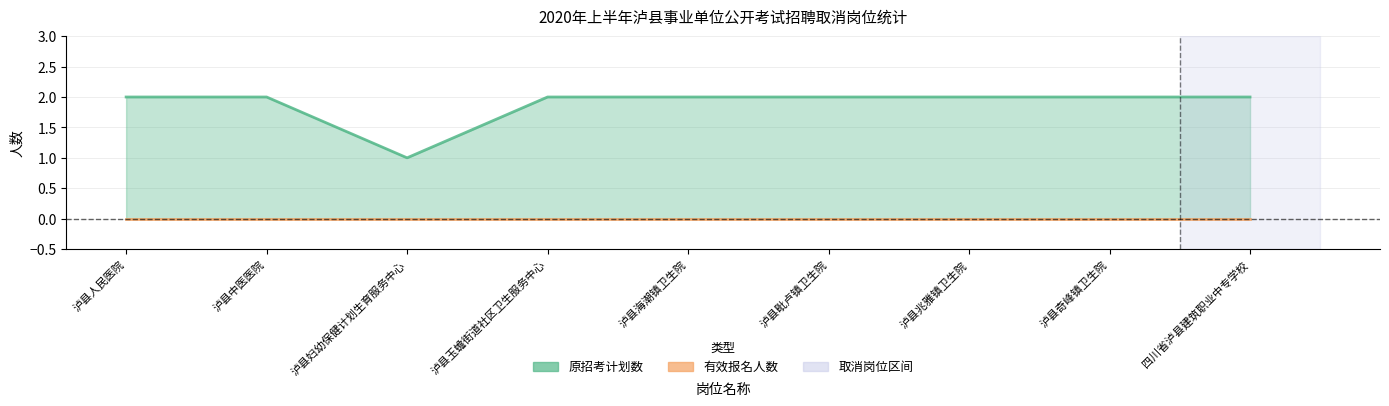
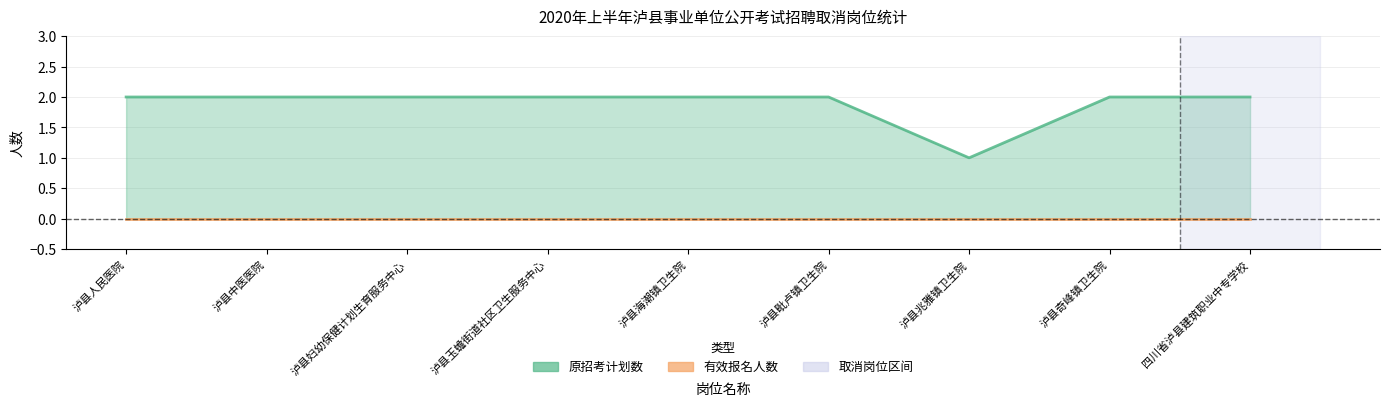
  {
    "原招考计划数": {
      "泸县人民医院": 2,
      "泸县中医医院": 2,
-     "泸县妇幼保健计划生育服务中心": 1,
+     "泸县妇幼保健计划生育服务中心": 2,
      "泸县玉蟾街道社区卫生服务中心": 2,
      "泸县海潮镇卫生院": 2,
      "泸县毗卢镇卫生院": 2,
-     "泸县兆雅镇卫生院": 2,
+     "泸县兆雅镇卫生院": 1,
      "泸县奇峰镇卫生院": 2,
      "四川省泸县建筑职业中专学校": 2
    },
    "有效报名人数": {
      "泸县人民医院": 0,
      "泸县中医医院": 0,
      "泸县妇幼保健计划生育服务中心": 0,
      "泸县玉蟾街道社区卫生服务中心": 0,
      "泸县海潮镇卫生院": 0,
      "泸县毗卢镇卫生院": 0,
      "泸县兆雅镇卫生院": 0,
      "泸县奇峰镇卫生院": 0,
      "四川省泸县建筑职业中专学校": 0
    }
  }
